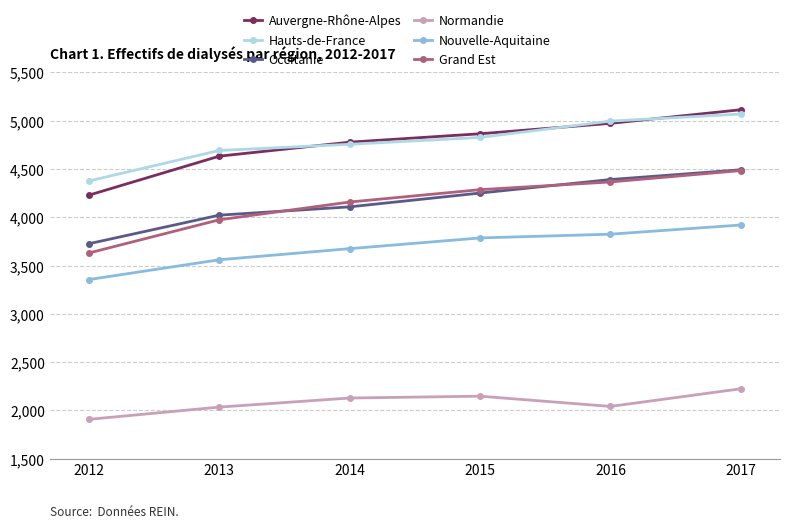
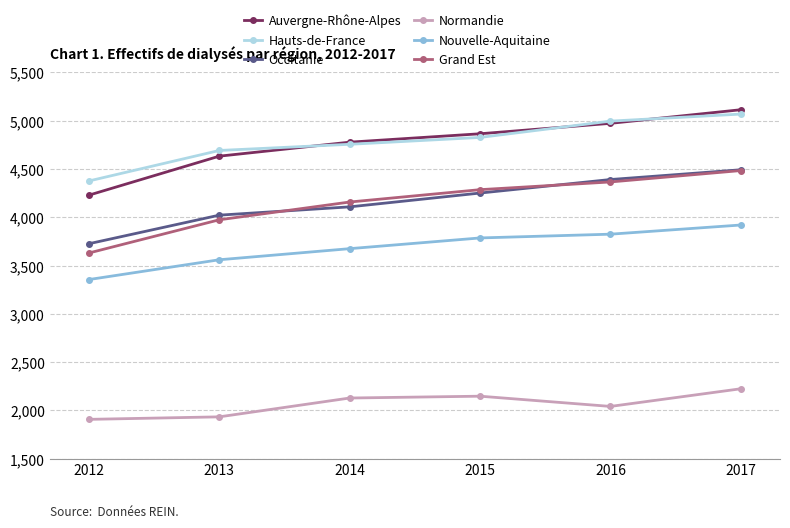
  {
    "Auvergne-Rhône-Alpes": {
      "2012": "4,200",
      "2013": "4,600",
      "2015": "4,900",
      "2017": "5,100"
    },
    "Occitanie": {
      "2012": "3,700",
      "2013": "4,000",
      "2014": "4,100",
      "2015": "4,300"
    },
    "Normandie": {
      "2012": "1,900",
-     "2013": "2,000",
+     "2013": "1,900",
      "2014": "2,100",
      "2015": "2,100",
      "2016": "2,000",
      "2017": "2,200"
    },
    "Grand Est": {
      "2012": "3,600",
      "2013": "4,000",
      "2014": "4,200",
      "2015": "4,300"
    }
  }
